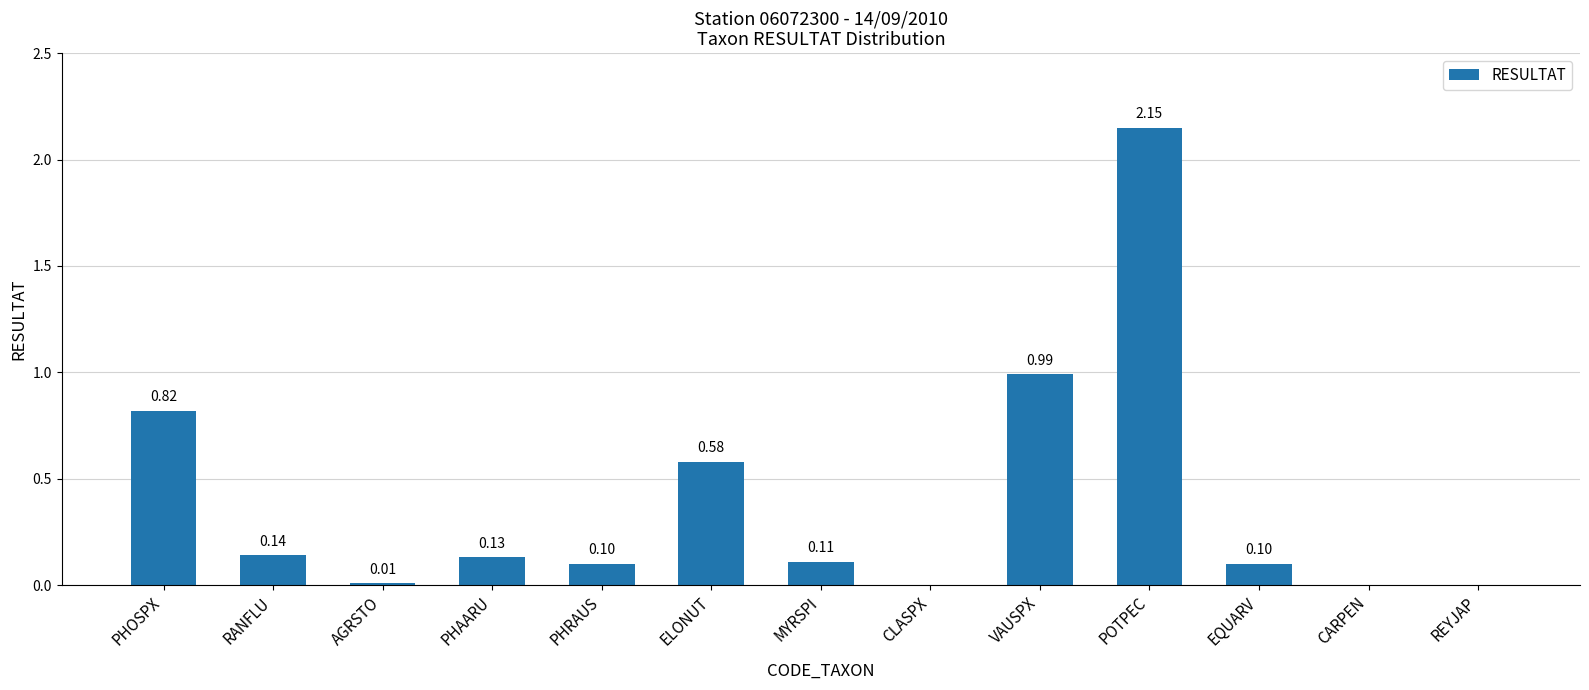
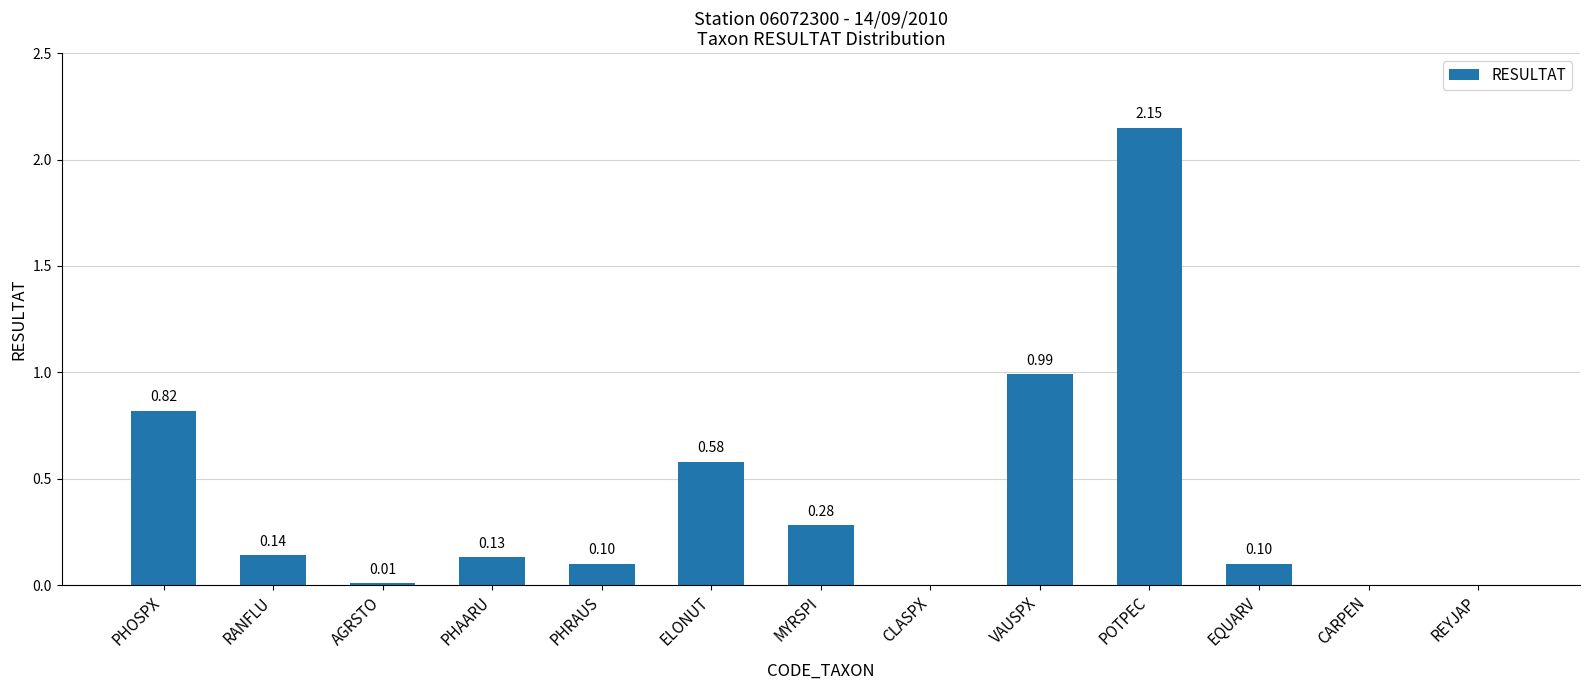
  {
    "PHOSPX": 0.82,
    "RANFLU": 0.14,
    "AGRSTO": 0.01,
    "PHAARU": 0.13,
    "PHRAUS": 0.10,
    "ELONUT": 0.58,
-   "MYRSPI": 0.11,
+   "MYRSPI": 0.28,
    "VAUSPX": 0.99,
    "POTPEC": 2.15,
    "EQUARV": 0.10
  }
